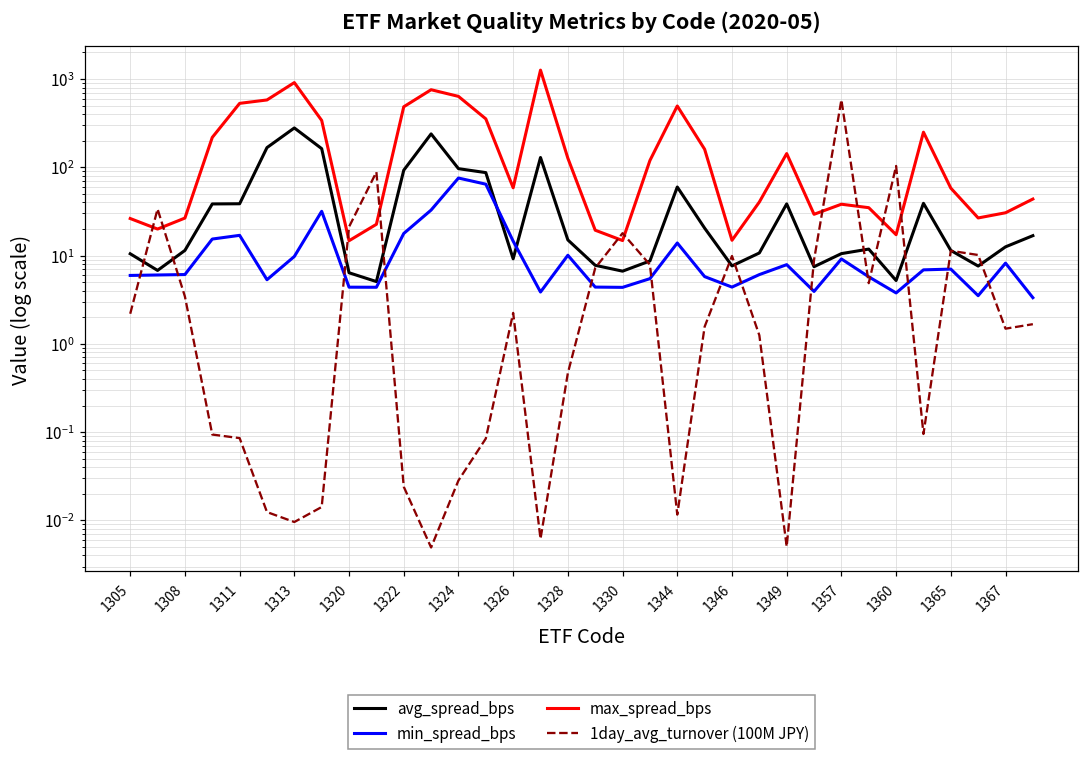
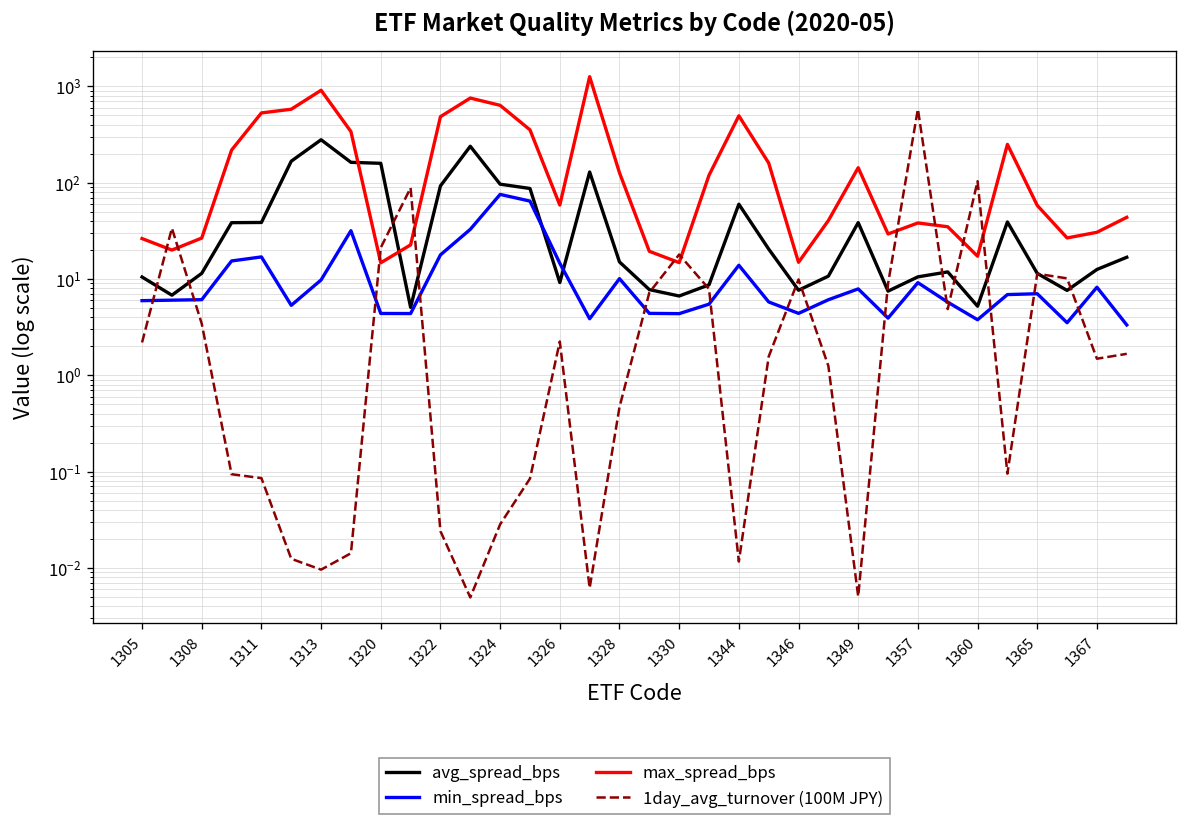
  {
    "avg_spread_bps": {
      "1305": 10,
      "1308": 11,
      "1311": 40,
      "1313": 280,
-     "1320": 6,
+     "1320": 160,
      "1322": 90,
      "1324": 100,
      "1326": 9,
      "1328": 15,
      "1330": 7,
      "1344": 60,
      "1346": 8,
      "1349": 40,
      "1357": 11,
      "1360": 5,
      "1367": 13
    },
    "min_spread_bps": {
      "1305": 6,
      "1308": 6,
      "1311": 17,
      "1313": 10,
      "1320": 4,
      "1322": 18,
      "1324": 80,
      "1326": 15,
      "1328": 10,
      "1330": 4,
      "1344": 14,
      "1346": 4,
      "1349": 8,
      "1357": 9,
      "1360": 4,
      "1365": 7,
      "1367": 8
    },
    "max_spread_bps": {
      "1305": 26,
      "1308": 27,
      "1311": 500,
      "1313": 900,
      "1320": 15,
      "1322": 500,
      "1324": 600,
      "1326": 60,
      "1328": 130,
      "1330": 15,
      "1344": 500,
      "1346": 15,
      "1349": 140,
      "1357": 40,
      "1360": 17,
      "1365": 60,
      "1367": 31
    },
    "1day_avg_turnover (100M JPY)": {
      "1305": 2.2,
      "1308": 3.4,
      "1311": 0.09,
      "1313": 0.010,
      "1320": 21,
      "1322": 0.024,
      "1324": 0.028,
      "1326": 2.2,
      "1328": 0.5,
      "1330": 18,
      "1344": 0.012,
      "1346": 10,
      "1349": 0.005,
      "1357": 600,
      "1360": 100,
      "1367": 1.5
    }
  }
